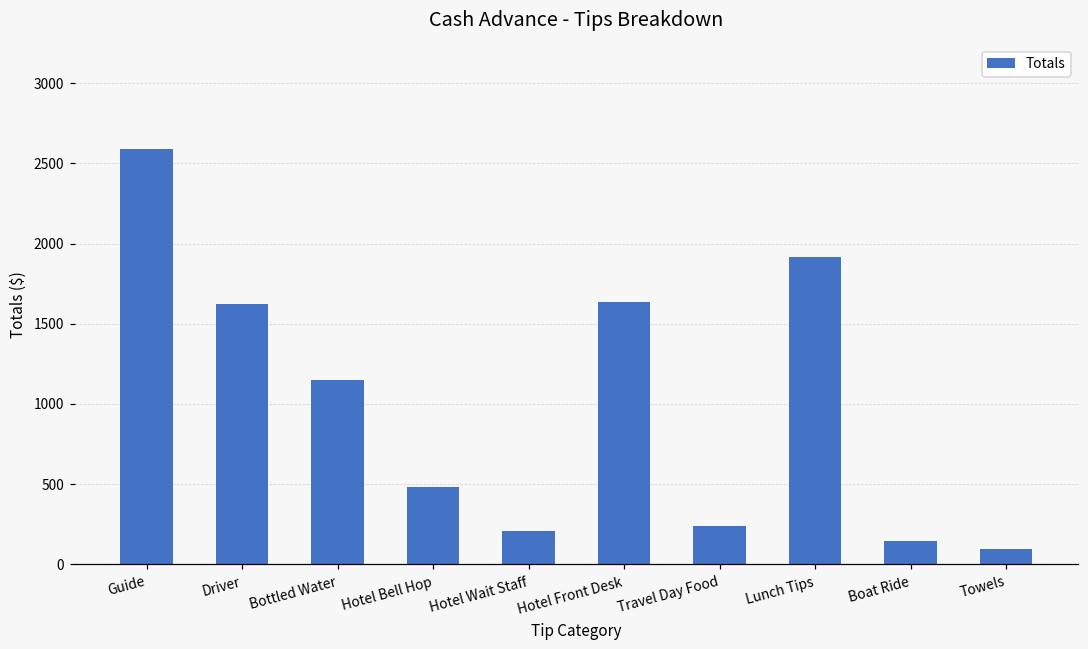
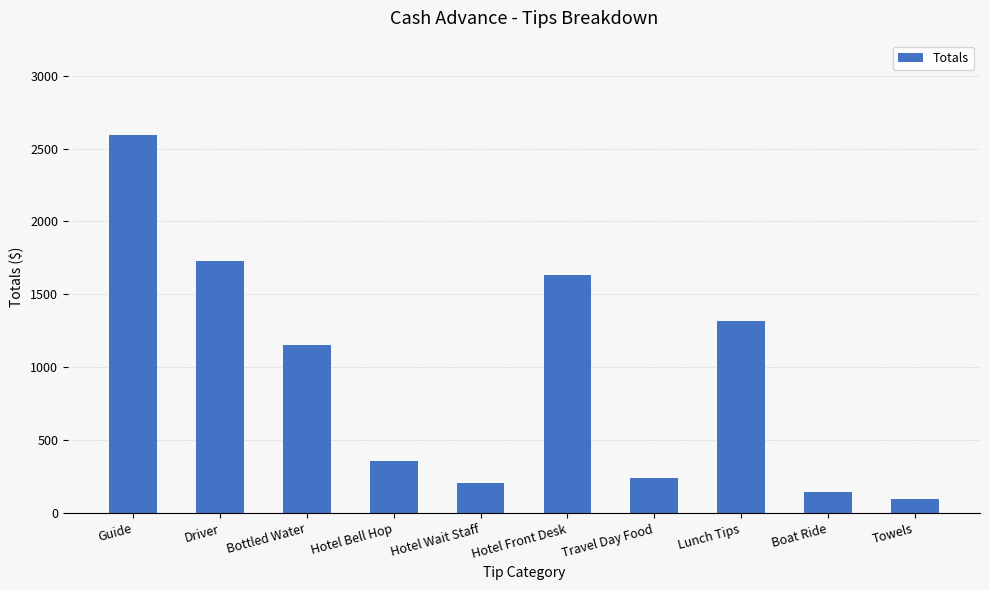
  {
    "Guide": 2590,
-   "Driver": 1620,
+   "Driver": 1730,
    "Bottled Water": 1150,
-   "Hotel Bell Hop": 480,
+   "Hotel Bell Hop": 360,
    "Hotel Wait Staff": 210,
    "Hotel Front Desk": 1630,
    "Travel Day Food": 240,
-   "Lunch Tips": 1920,
+   "Lunch Tips": 1320,
    "Boat Ride": 140,
    "Towels": 100
  }
